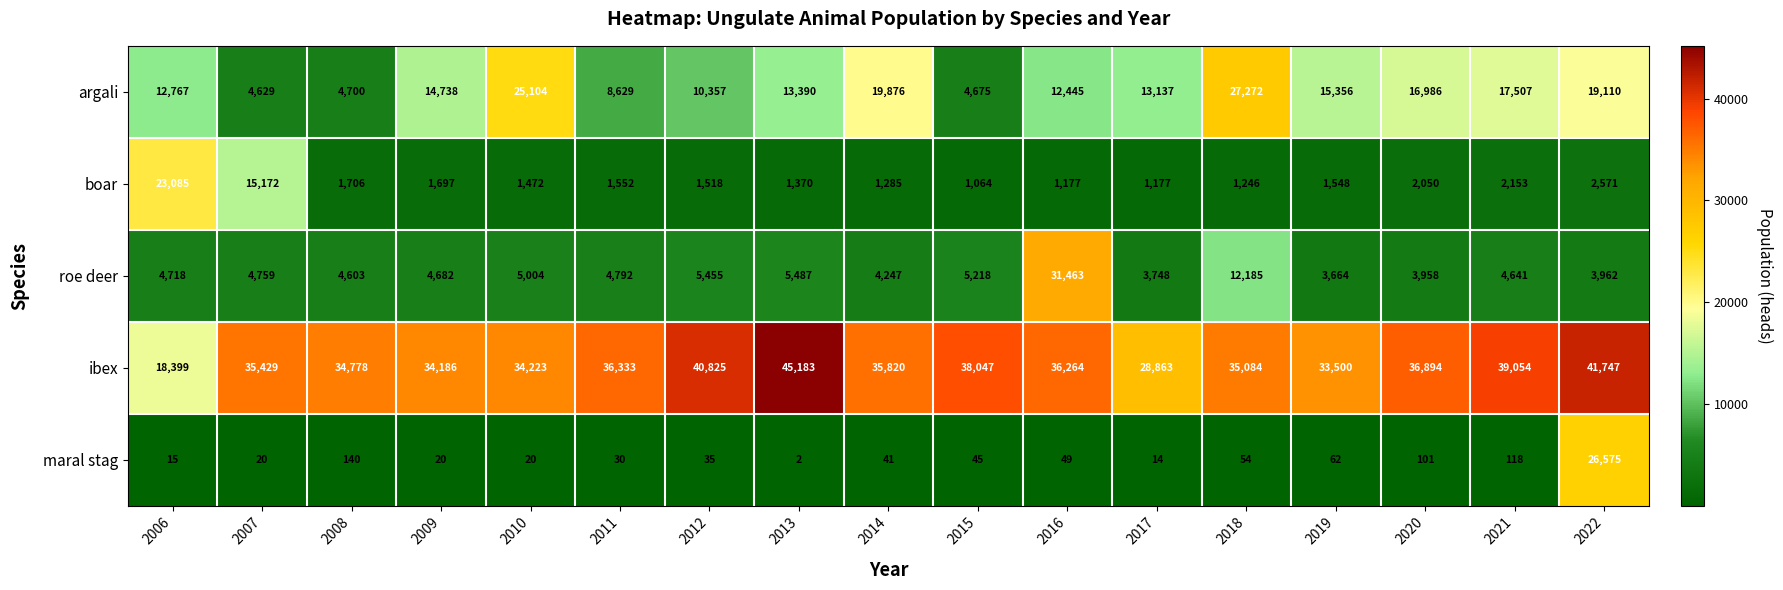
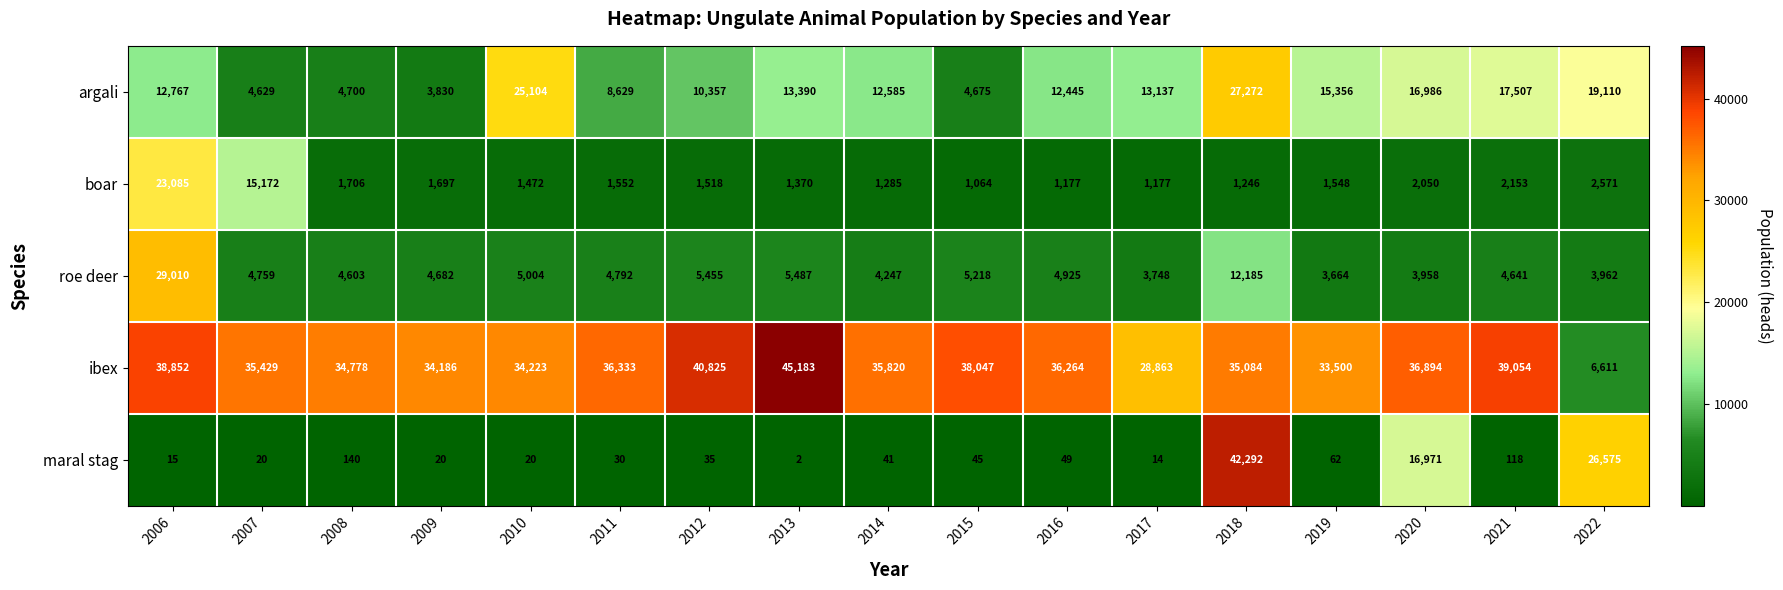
  {
    "argali": {
      "2006": "12,767",
      "2007": "4,629",
      "2008": "4,700",
-     "2009": "14,738",
+     "2009": "3,830",
      "2010": "25,104",
      "2011": "8,629",
      "2012": "10,357",
      "2013": "13,390",
-     "2014": "19,876",
+     "2014": "12,585",
      "2015": "4,675",
      "2016": "12,445",
      "2017": "13,137",
      "2018": "27,272",
      "2019": "15,356",
      "2020": "16,986",
      "2021": "17,507",
      "2022": "19,110"
    },
    "boar": {
      "2006": "23,085",
      "2007": "15,172",
      "2008": "1,706",
      "2009": "1,697",
      "2010": "1,472",
      "2011": "1,552",
      "2012": "1,518",
      "2013": "1,370",
      "2014": "1,285",
      "2015": "1,064",
      "2016": "1,177",
      "2017": "1,177",
      "2018": "1,246",
      "2019": "1,548",
      "2020": "2,050",
      "2021": "2,153",
      "2022": "2,571"
    },
    "roe deer": {
-     "2006": "4,718",
+     "2006": "29,010",
      "2007": "4,759",
      "2008": "4,603",
      "2009": "4,682",
      "2010": "5,004",
      "2011": "4,792",
      "2012": "5,455",
      "2013": "5,487",
      "2014": "4,247",
      "2015": "5,218",
-     "2016": "31,463",
+     "2016": "4,925",
      "2017": "3,748",
      "2018": "12,185",
      "2019": "3,664",
      "2020": "3,958",
      "2021": "4,641",
      "2022": "3,962"
    },
    "ibex": {
-     "2006": "18,399",
+     "2006": "38,852",
      "2007": "35,429",
      "2008": "34,778",
      "2009": "34,186",
      "2010": "34,223",
      "2011": "36,333",
      "2012": "40,825",
      "2013": "45,183",
      "2014": "35,820",
      "2015": "38,047",
      "2016": "36,264",
      "2017": "28,863",
      "2018": "35,084",
      "2019": "33,500",
      "2020": "36,894",
      "2021": "39,054",
-     "2022": "41,747"
+     "2022": "6,611"
    },
    "maral stag": {
      "2006": "15",
      "2007": "20",
      "2008": "140",
      "2009": "20",
      "2010": "20",
      "2011": "30",
      "2012": "35",
      "2013": "2",
      "2014": "41",
      "2015": "45",
      "2016": "49",
      "2017": "14",
-     "2018": "54",
+     "2018": "42,292",
      "2019": "62",
-     "2020": "101",
+     "2020": "16,971",
      "2021": "118",
      "2022": "26,575"
    }
  }
